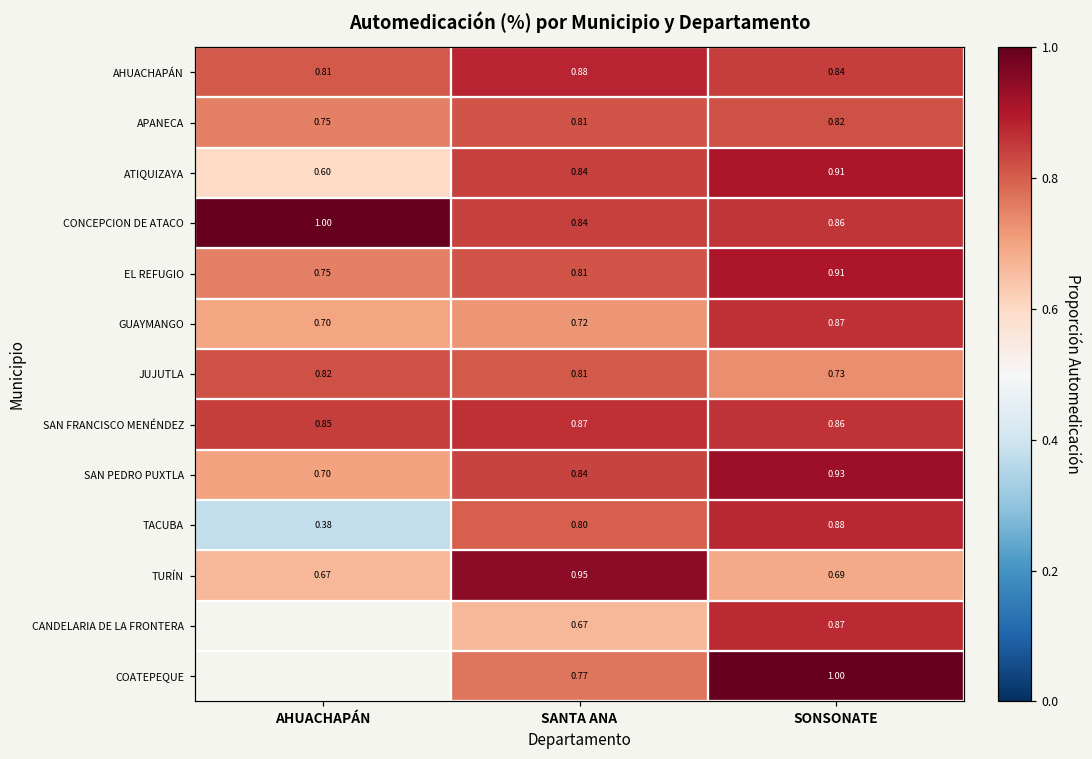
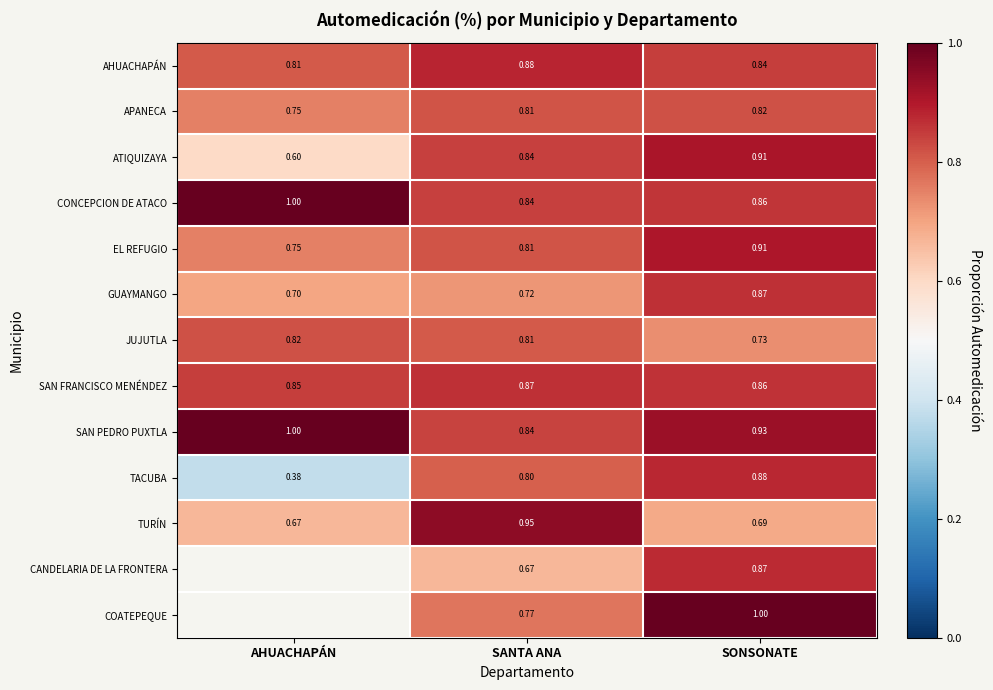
  {
    "AHUACHAPÁN": {
      "AHUACHAPÁN": 0.81,
      "SANTA ANA": 0.88,
      "SONSONATE": 0.84
    },
    "APANECA": {
      "AHUACHAPÁN": 0.75,
      "SANTA ANA": 0.81,
      "SONSONATE": 0.82
    },
    "ATIQUIZAYA": {
      "AHUACHAPÁN": 0.60,
      "SANTA ANA": 0.84,
      "SONSONATE": 0.91
    },
    "CONCEPCION DE ATACO": {
      "AHUACHAPÁN": 1.00,
      "SANTA ANA": 0.84,
      "SONSONATE": 0.86
    },
    "EL REFUGIO": {
      "AHUACHAPÁN": 0.75,
      "SANTA ANA": 0.81,
      "SONSONATE": 0.91
    },
    "GUAYMANGO": {
      "AHUACHAPÁN": 0.70,
      "SANTA ANA": 0.72,
      "SONSONATE": 0.87
    },
    "JUJUTLA": {
      "AHUACHAPÁN": 0.82,
      "SANTA ANA": 0.81,
      "SONSONATE": 0.73
    },
    "SAN FRANCISCO MENÉNDEZ": {
      "AHUACHAPÁN": 0.85,
      "SANTA ANA": 0.87,
      "SONSONATE": 0.86
    },
    "SAN PEDRO PUXTLA": {
-     "AHUACHAPÁN": 0.70,
+     "AHUACHAPÁN": 1.00,
      "SANTA ANA": 0.84,
      "SONSONATE": 0.93
    },
    "TACUBA": {
      "AHUACHAPÁN": 0.38,
      "SANTA ANA": 0.80,
      "SONSONATE": 0.88
    },
    "TURÍN": {
      "AHUACHAPÁN": 0.67,
      "SANTA ANA": 0.95,
      "SONSONATE": 0.69
    },
    "CANDELARIA DE LA FRONTERA": {
      "SANTA ANA": 0.67,
      "SONSONATE": 0.87
    },
    "COATEPEQUE": {
      "SANTA ANA": 0.77,
      "SONSONATE": 1.00
    }
  }
